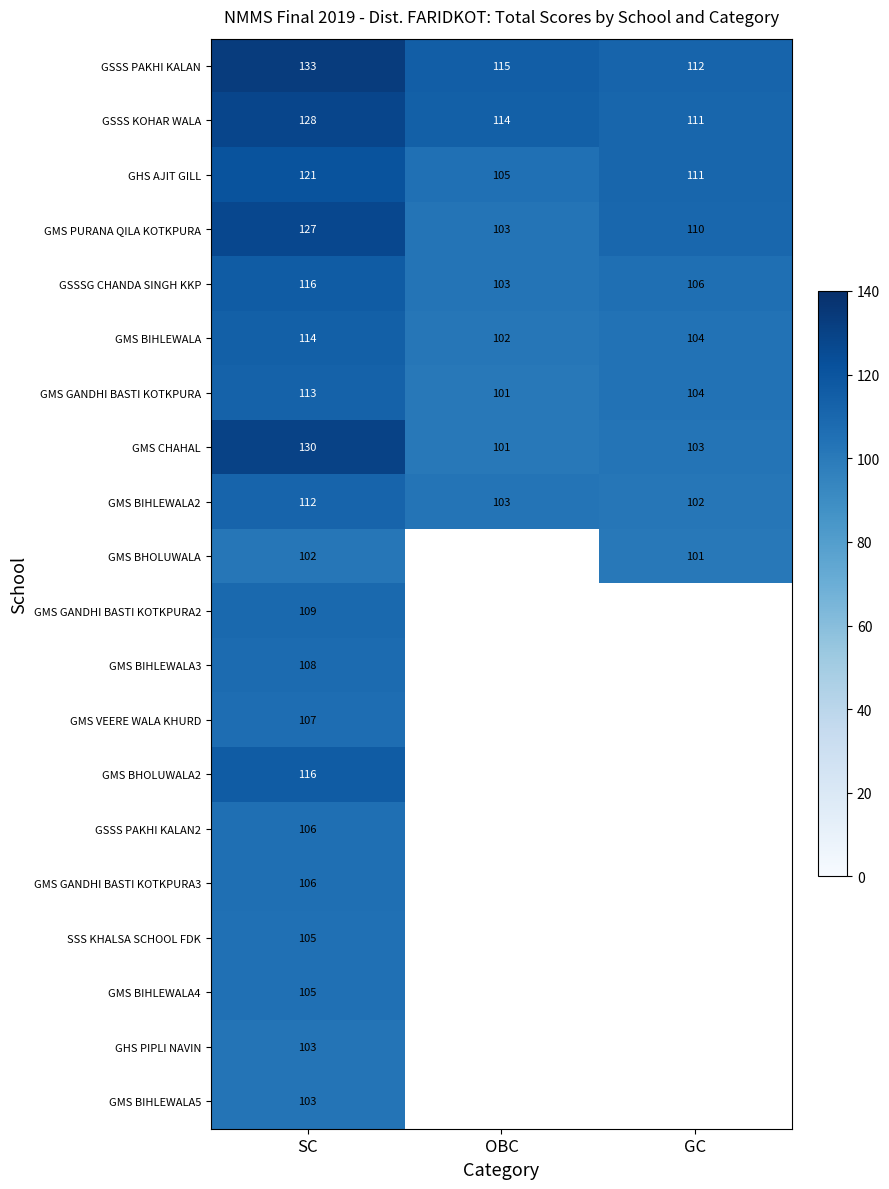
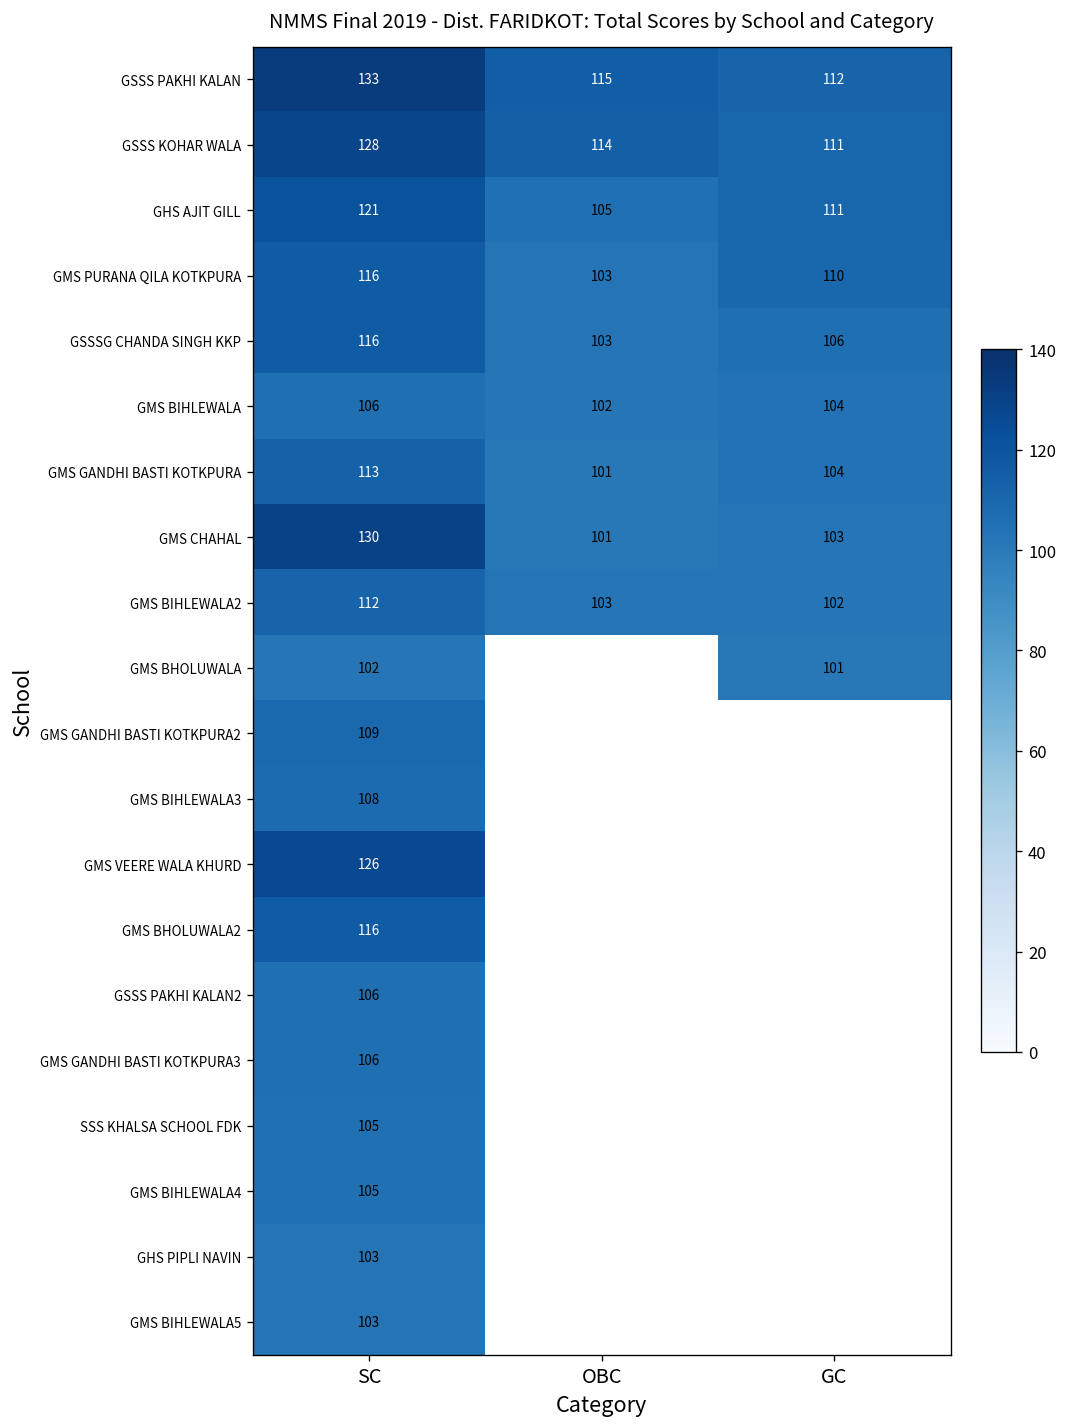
  {
    "GSSS PAKHI KALAN": {
      "SC": 133,
      "OBC": 115,
      "GC": 112
    },
    "GSSS KOHAR WALA": {
      "SC": 128,
      "OBC": 114,
      "GC": 111
    },
    "GHS AJIT GILL": {
      "SC": 121,
      "OBC": 105,
      "GC": 111
    },
    "GMS PURANA QILA KOTKPURA": {
-     "SC": 127,
+     "SC": 116,
      "OBC": 103,
      "GC": 110
    },
    "GSSSG CHANDA SINGH KKP": {
      "SC": 116,
      "OBC": 103,
      "GC": 106
    },
    "GMS BIHLEWALA": {
-     "SC": 114,
+     "SC": 106,
      "OBC": 102,
      "GC": 104
    },
    "GMS GANDHI BASTI KOTKPURA": {
      "SC": 113,
      "OBC": 101,
      "GC": 104
    },
    "GMS CHAHAL": {
      "SC": 130,
      "OBC": 101,
      "GC": 103
    },
    "GMS BIHLEWALA2": {
      "SC": 112,
      "OBC": 103,
      "GC": 102
    },
    "GMS BHOLUWALA": {
      "SC": 102,
      "GC": 101
    },
    "GMS GANDHI BASTI KOTKPURA2": {
      "SC": 109
    },
    "GMS BIHLEWALA3": {
      "SC": 108
    },
    "GMS VEERE WALA KHURD": {
-     "SC": 107
+     "SC": 126
    },
    "GMS BHOLUWALA2": {
      "SC": 116
    },
    "GSSS PAKHI KALAN2": {
      "SC": 106
    },
    "GMS GANDHI BASTI KOTKPURA3": {
      "SC": 106
    },
    "SSS KHALSA SCHOOL FDK": {
      "SC": 105
    },
    "GMS BIHLEWALA4": {
      "SC": 105
    },
    "GHS PIPLI NAVIN": {
      "SC": 103
    },
    "GMS BIHLEWALA5": {
      "SC": 103
    }
  }
